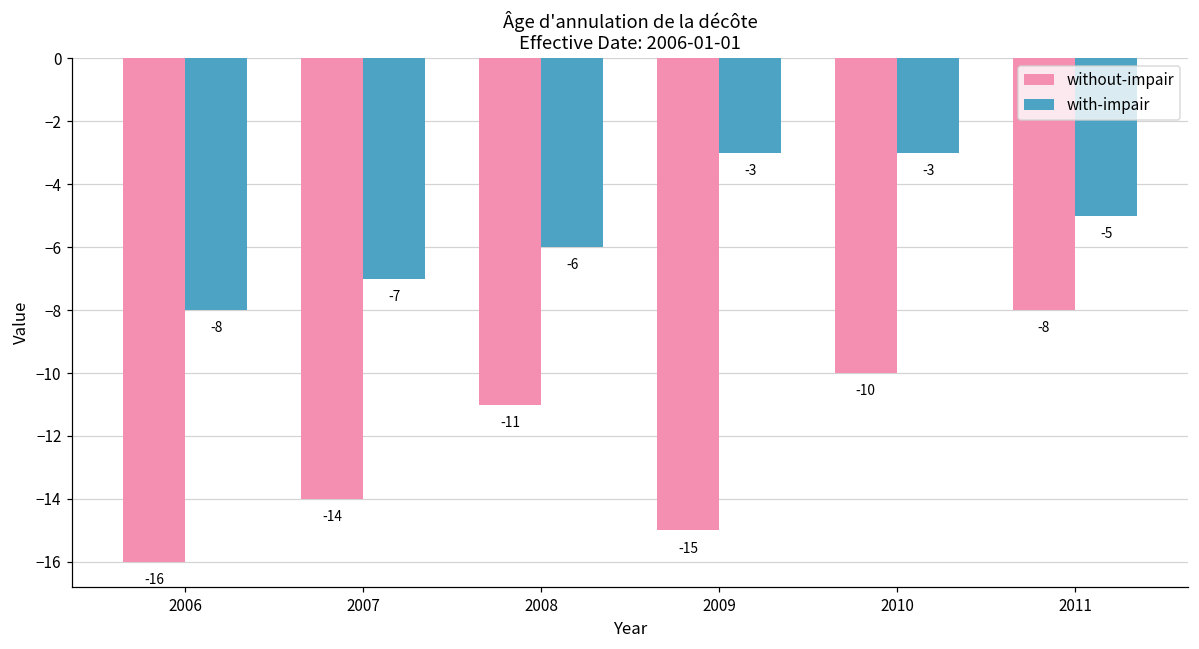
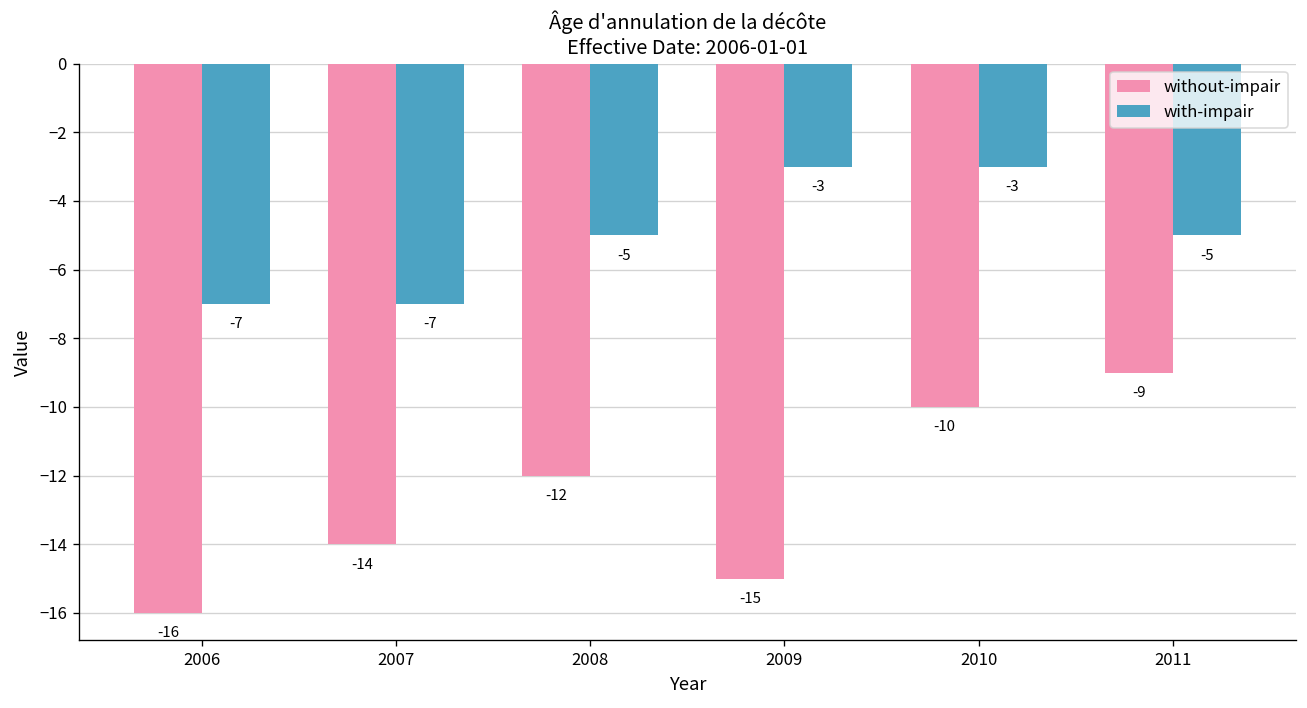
  {
    "without-impair": {
      "2006": -16,
      "2007": -14,
-     "2008": -11,
+     "2008": -12,
      "2009": -15,
      "2010": -10,
-     "2011": -8
+     "2011": -9
    },
    "with-impair": {
-     "2006": -8,
+     "2006": -7,
      "2007": -7,
-     "2008": -6,
+     "2008": -5,
      "2009": -3,
      "2010": -3,
      "2011": -5
    }
  }
